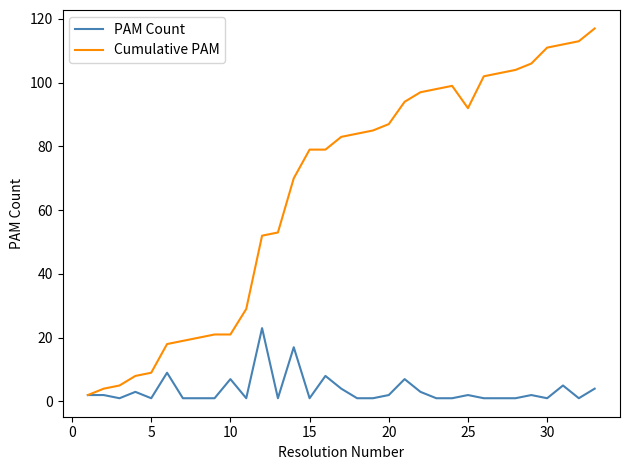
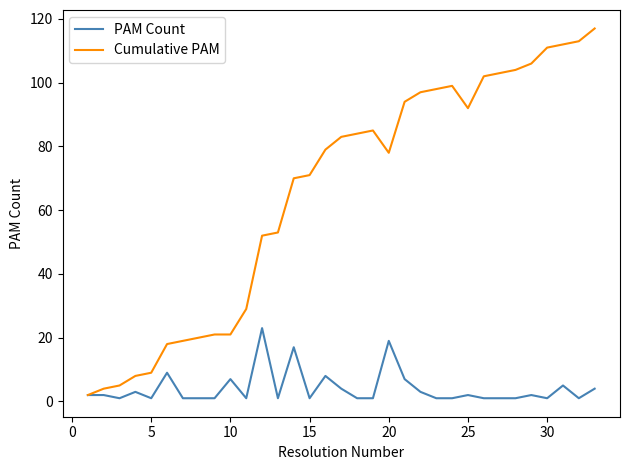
  {
    "PAM Count": {
      "5": 1,
      "10": 7,
      "15": 1,
-     "20": 2,
+     "20": 19,
      "25": 2,
      "30": 1
    },
    "Cumulative PAM": {
      "5": 9,
      "10": 21,
-     "15": 79,
-     "20": 87,
+     "15": 71,
+     "20": 78,
      "25": 92,
      "30": 111
    }
  }
